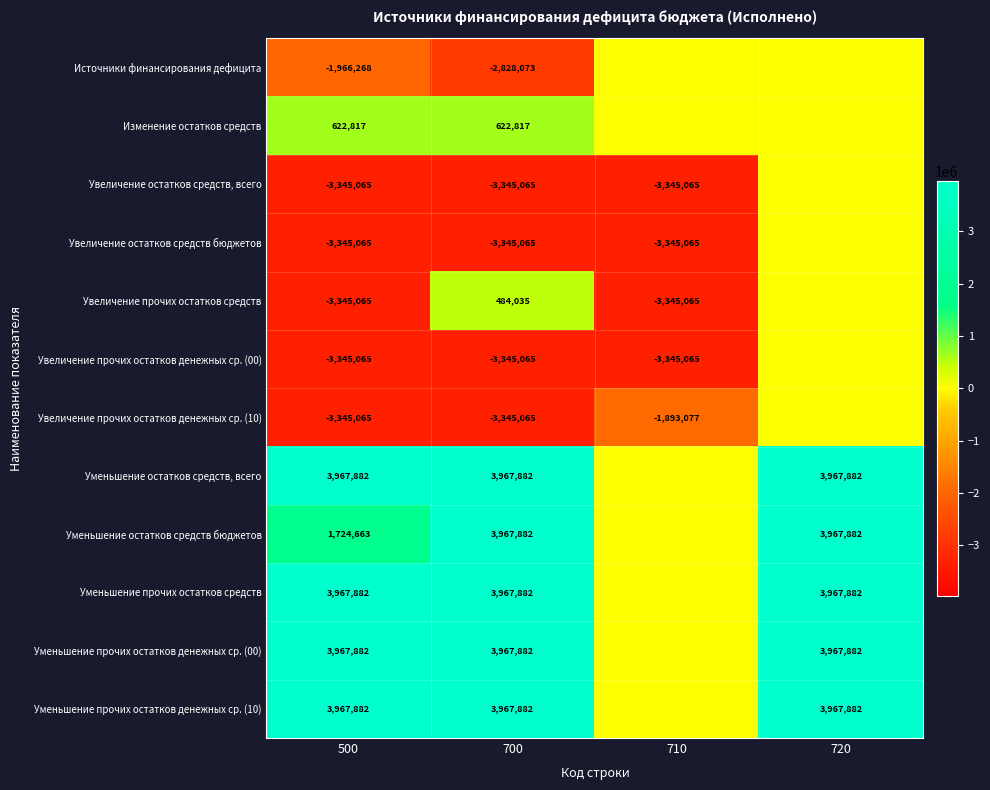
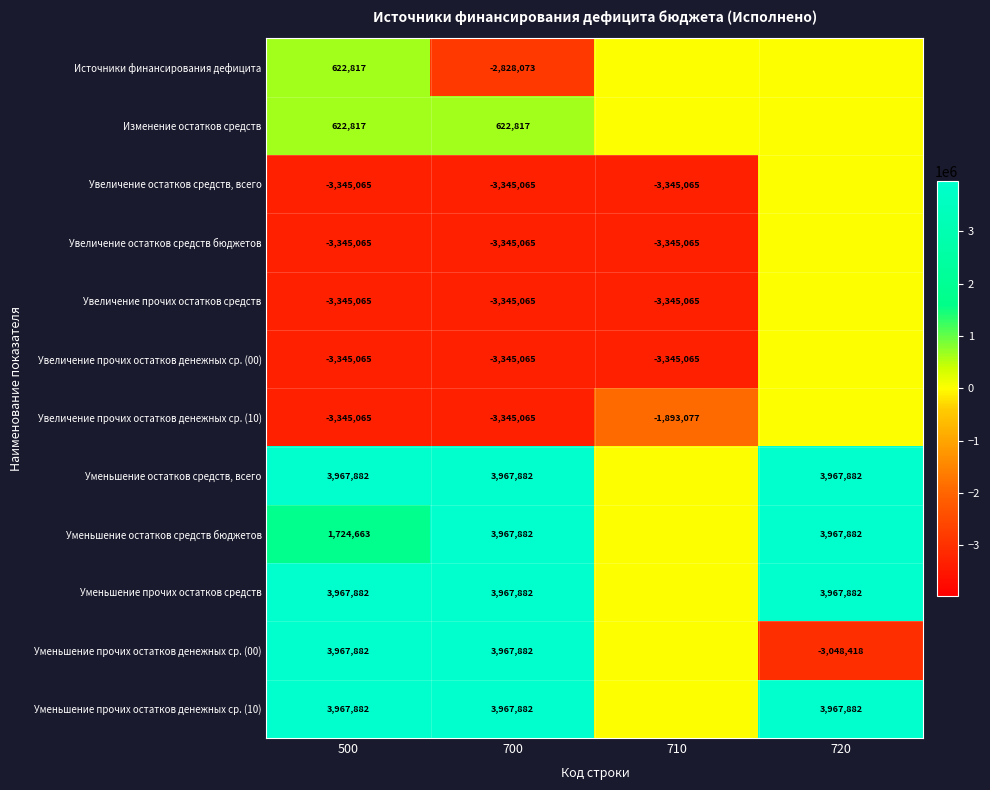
  {
    "Источники финансирования дефицита": {
-     "500": "-1,966,268",
+     "500": "622,817",
      "700": "-2,828,073"
    },
    "Изменение остатков средств": {
      "500": "622,817",
      "700": "622,817"
    },
    "Увеличение остатков средств, всего": {
      "500": "-3,345,065",
      "700": "-3,345,065",
      "710": "-3,345,065"
    },
    "Увеличение остатков средств бюджетов": {
      "500": "-3,345,065",
      "700": "-3,345,065",
      "710": "-3,345,065"
    },
    "Увеличение прочих остатков средств": {
      "500": "-3,345,065",
-     "700": "484,035",
+     "700": "-3,345,065",
      "710": "-3,345,065"
    },
    "Увеличение прочих остатков денежных ср. (00)": {
      "500": "-3,345,065",
      "700": "-3,345,065",
      "710": "-3,345,065"
    },
    "Увеличение прочих остатков денежных ср. (10)": {
      "500": "-3,345,065",
      "700": "-3,345,065",
      "710": "-1,893,077"
    },
    "Уменьшение остатков средств, всего": {
      "500": "3,967,882",
      "700": "3,967,882",
      "720": "3,967,882"
    },
    "Уменьшение остатков средств бюджетов": {
      "500": "1,724,663",
      "700": "3,967,882",
      "720": "3,967,882"
    },
    "Уменьшение прочих остатков средств": {
      "500": "3,967,882",
      "700": "3,967,882",
      "720": "3,967,882"
    },
    "Уменьшение прочих остатков денежных ср. (00)": {
      "500": "3,967,882",
      "700": "3,967,882",
-     "720": "3,967,882"
+     "720": "-3,048,418"
    },
    "Уменьшение прочих остатков денежных ср. (10)": {
      "500": "3,967,882",
      "700": "3,967,882",
      "720": "3,967,882"
    }
  }
